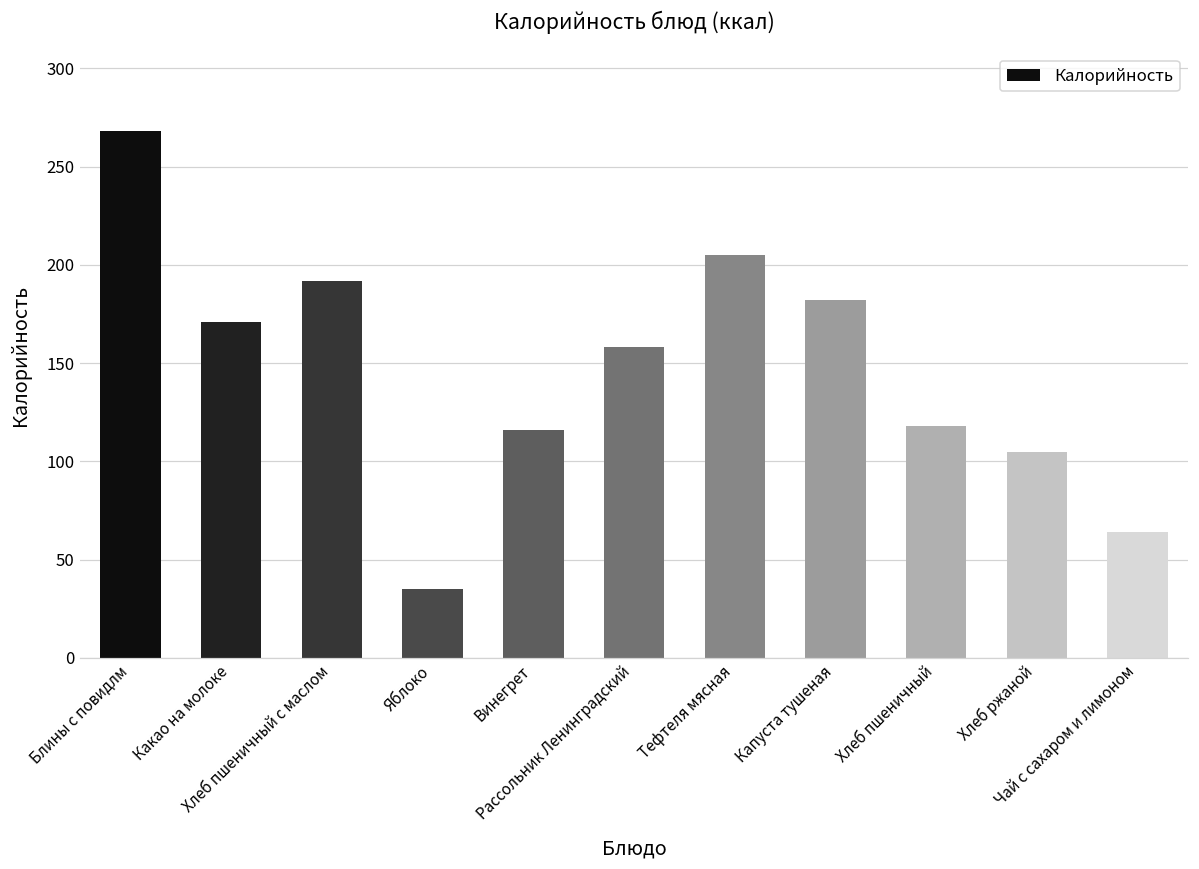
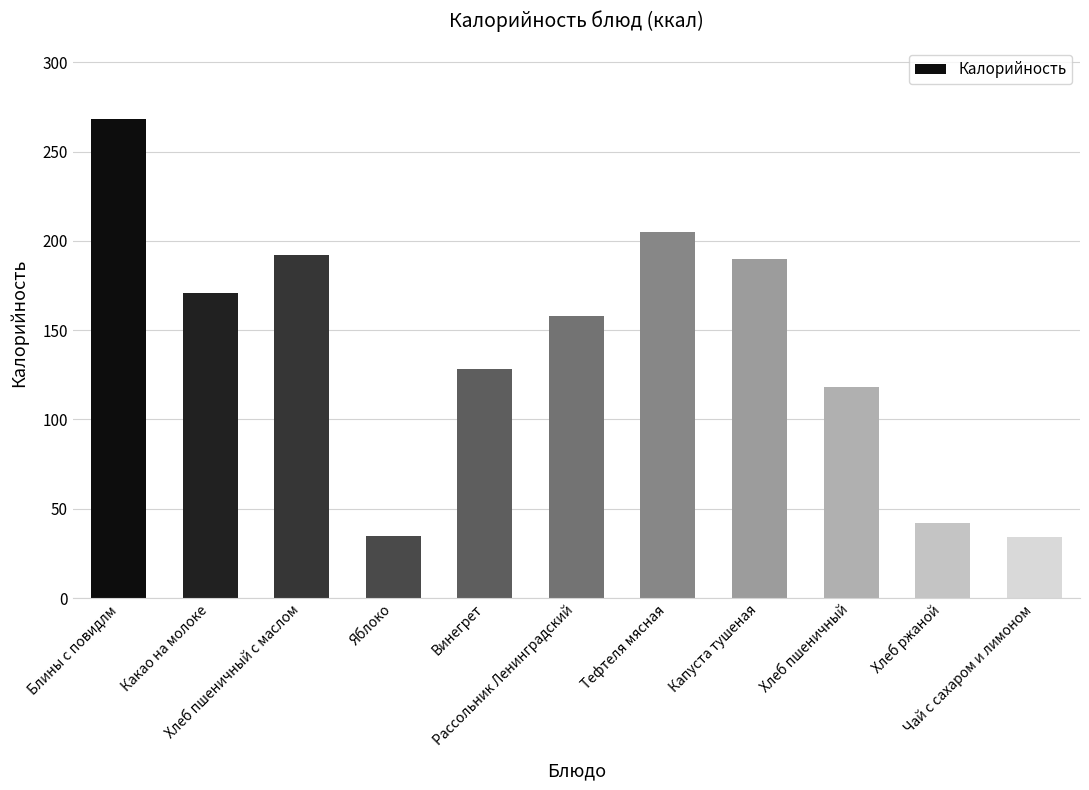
  {
    "Блины с повидлм": 268,
    "Какао на молоке": 171,
    "Хлеб пшеничный с маслом": 192,
    "Яблоко": 35,
-   "Винегрет": 116,
+   "Винегрет": 128,
    "Рассольник Ленинградский": 158,
    "Тефтеля мясная": 205,
-   "Капуста тушеная": 182,
+   "Капуста тушеная": 190,
    "Хлеб пшеничный": 118,
-   "Хлеб ржаной": 105,
-   "Чай с сахаром и лимоном": 64
+   "Хлеб ржаной": 42,
+   "Чай с сахаром и лимоном": 34
  }
